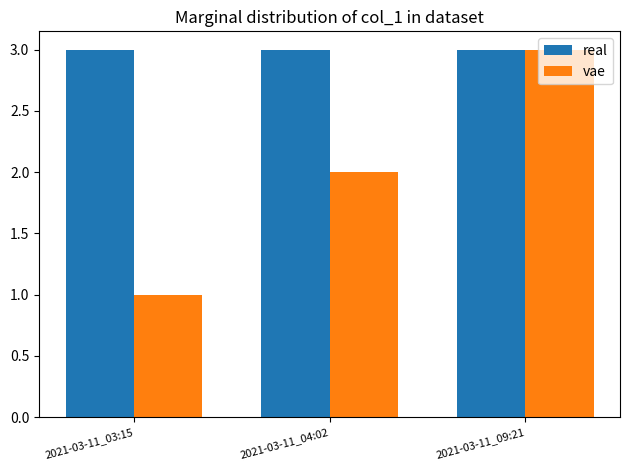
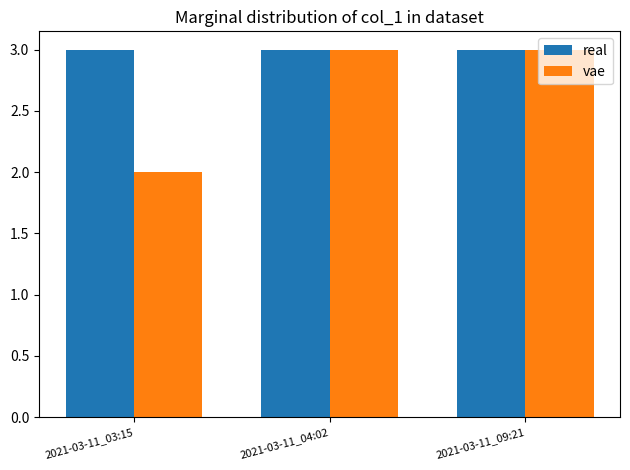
  {
    "real": {
      "2021-03-11_03:15": 3,
      "2021-03-11_04:02": 3,
      "2021-03-11_09:21": 3
    },
    "vae": {
-     "2021-03-11_03:15": 1,
-     "2021-03-11_04:02": 2
+     "2021-03-11_03:15": 2,
+     "2021-03-11_04:02": 3
    }
  }
